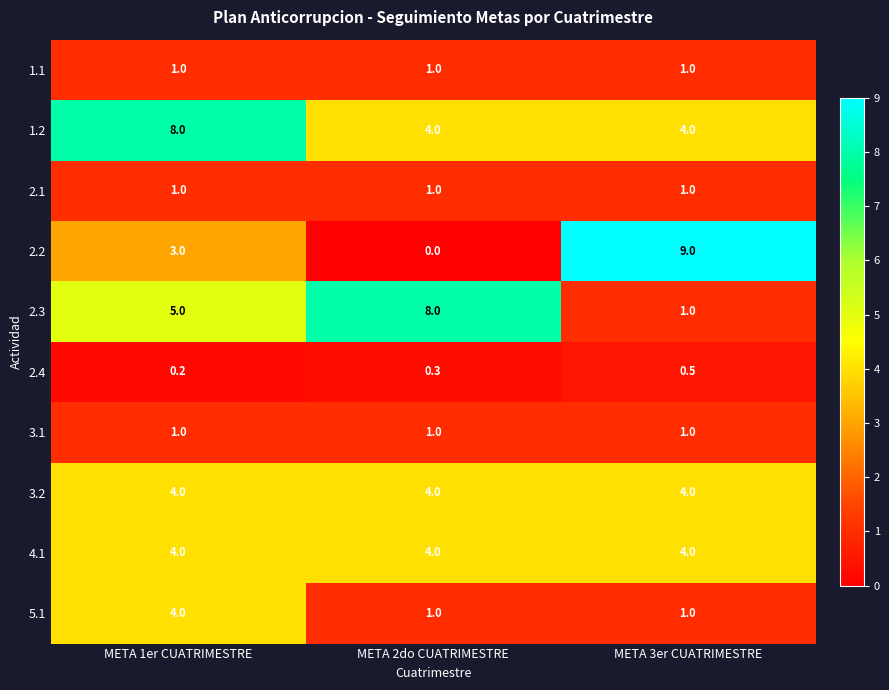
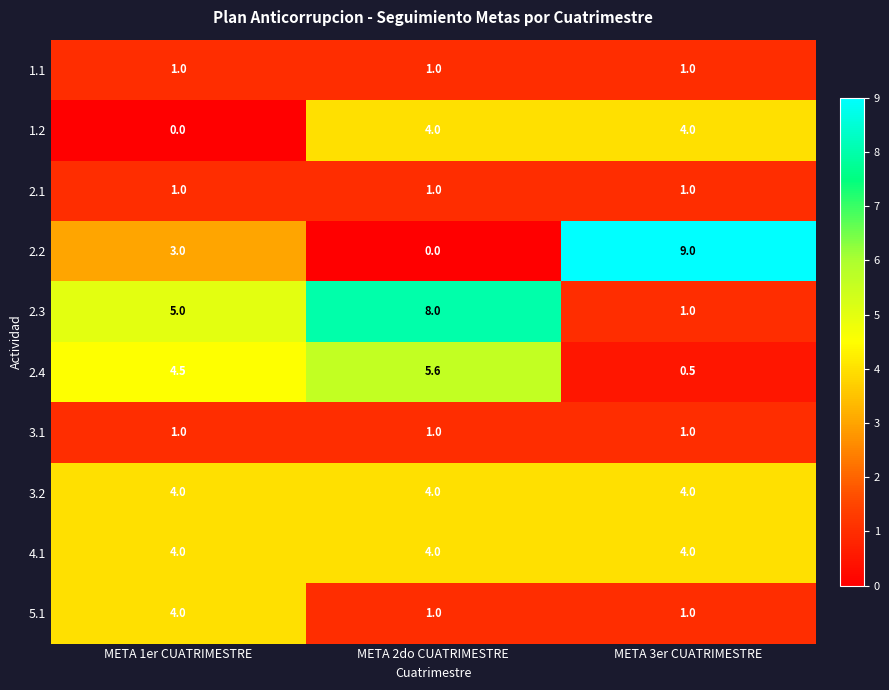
  {
    "1.1": {
      "META 1er CUATRIMESTRE": 1.0,
      "META 2do CUATRIMESTRE": 1.0,
      "META 3er CUATRIMESTRE": 1.0
    },
    "1.2": {
-     "META 1er CUATRIMESTRE": 8.0,
+     "META 1er CUATRIMESTRE": 0.0,
      "META 2do CUATRIMESTRE": 4.0,
      "META 3er CUATRIMESTRE": 4.0
    },
    "2.1": {
      "META 1er CUATRIMESTRE": 1.0,
      "META 2do CUATRIMESTRE": 1.0,
      "META 3er CUATRIMESTRE": 1.0
    },
    "2.2": {
      "META 1er CUATRIMESTRE": 3.0,
      "META 2do CUATRIMESTRE": 0.0,
      "META 3er CUATRIMESTRE": 9.0
    },
    "2.3": {
      "META 1er CUATRIMESTRE": 5.0,
      "META 2do CUATRIMESTRE": 8.0,
      "META 3er CUATRIMESTRE": 1.0
    },
    "2.4": {
-     "META 1er CUATRIMESTRE": 0.2,
-     "META 2do CUATRIMESTRE": 0.3,
+     "META 1er CUATRIMESTRE": 4.5,
+     "META 2do CUATRIMESTRE": 5.6,
      "META 3er CUATRIMESTRE": 0.5
    },
    "3.1": {
      "META 1er CUATRIMESTRE": 1.0,
      "META 2do CUATRIMESTRE": 1.0,
      "META 3er CUATRIMESTRE": 1.0
    },
    "3.2": {
      "META 1er CUATRIMESTRE": 4.0,
      "META 2do CUATRIMESTRE": 4.0,
      "META 3er CUATRIMESTRE": 4.0
    },
    "4.1": {
      "META 1er CUATRIMESTRE": 4.0,
      "META 2do CUATRIMESTRE": 4.0,
      "META 3er CUATRIMESTRE": 4.0
    },
    "5.1": {
      "META 1er CUATRIMESTRE": 4.0,
      "META 2do CUATRIMESTRE": 1.0,
      "META 3er CUATRIMESTRE": 1.0
    }
  }
